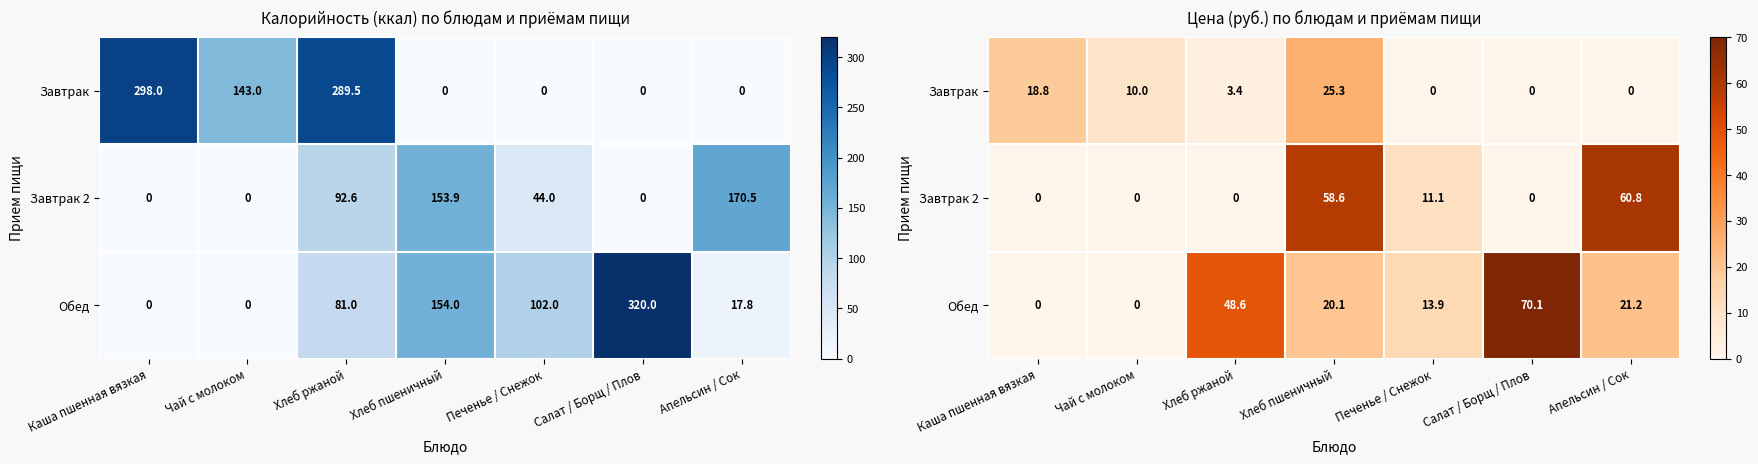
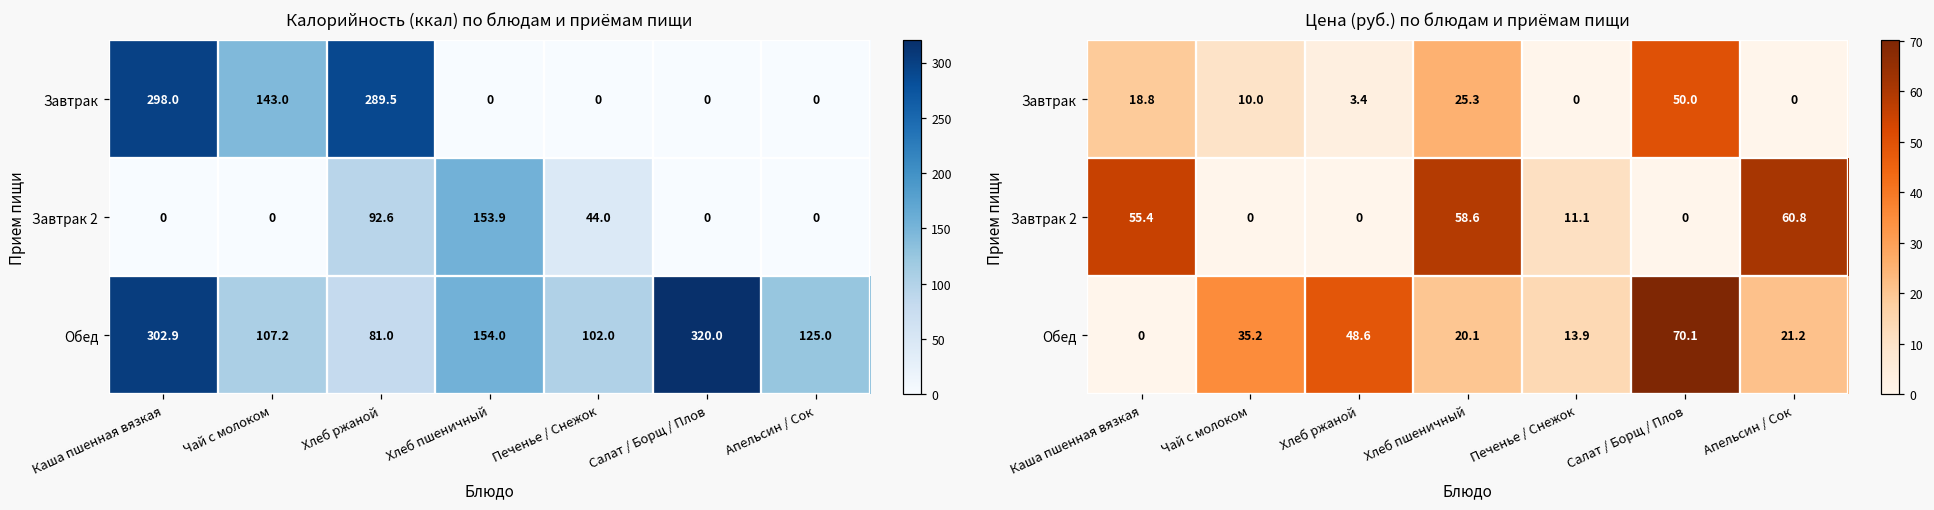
  {
    "Калорийность (ккал) по блюдам и приёмам пищи": {
      "Завтрак": {
        "Каша пшенная вязкая": 298.0,
        "Чай с молоком": 143.0,
        "Хлеб ржаной": 289.5,
        "Хлеб пшеничный": 0,
        "Печенье / Снежок": 0,
        "Салат / Борщ / Плов": 0,
        "Апельсин / Сок": 0
      },
      "Завтрак 2": {
        "Каша пшенная вязкая": 0,
        "Чай с молоком": 0,
        "Хлеб ржаной": 92.6,
        "Хлеб пшеничный": 153.9,
        "Печенье / Снежок": 44.0,
        "Салат / Борщ / Плов": 0,
-       "Апельсин / Сок": 170.5
+       "Апельсин / Сок": 0
      },
      "Обед": {
-       "Каша пшенная вязкая": 0,
-       "Чай с молоком": 0,
+       "Каша пшенная вязкая": 302.9,
+       "Чай с молоком": 107.2,
        "Хлеб ржаной": 81.0,
        "Хлеб пшеничный": 154.0,
        "Печенье / Снежок": 102.0,
        "Салат / Борщ / Плов": 320.0,
-       "Апельсин / Сок": 17.8
+       "Апельсин / Сок": 125.0
      }
    },
    "Цена (руб.) по блюдам и приёмам пищи": {
      "Завтрак": {
        "Каша пшенная вязкая": 18.8,
        "Чай с молоком": 10.0,
        "Хлеб ржаной": 3.4,
        "Хлеб пшеничный": 25.3,
        "Печенье / Снежок": 0,
-       "Салат / Борщ / Плов": 0,
+       "Салат / Борщ / Плов": 50.0,
        "Апельсин / Сок": 0
      },
      "Завтрак 2": {
-       "Каша пшенная вязкая": 0,
+       "Каша пшенная вязкая": 55.4,
        "Чай с молоком": 0,
        "Хлеб ржаной": 0,
        "Хлеб пшеничный": 58.6,
        "Печенье / Снежок": 11.1,
        "Салат / Борщ / Плов": 0,
        "Апельсин / Сок": 60.8
      },
      "Обед": {
        "Каша пшенная вязкая": 0,
-       "Чай с молоком": 0,
+       "Чай с молоком": 35.2,
        "Хлеб ржаной": 48.6,
        "Хлеб пшеничный": 20.1,
        "Печенье / Снежок": 13.9,
        "Салат / Борщ / Плов": 70.1,
        "Апельсин / Сок": 21.2
      }
    }
  }
